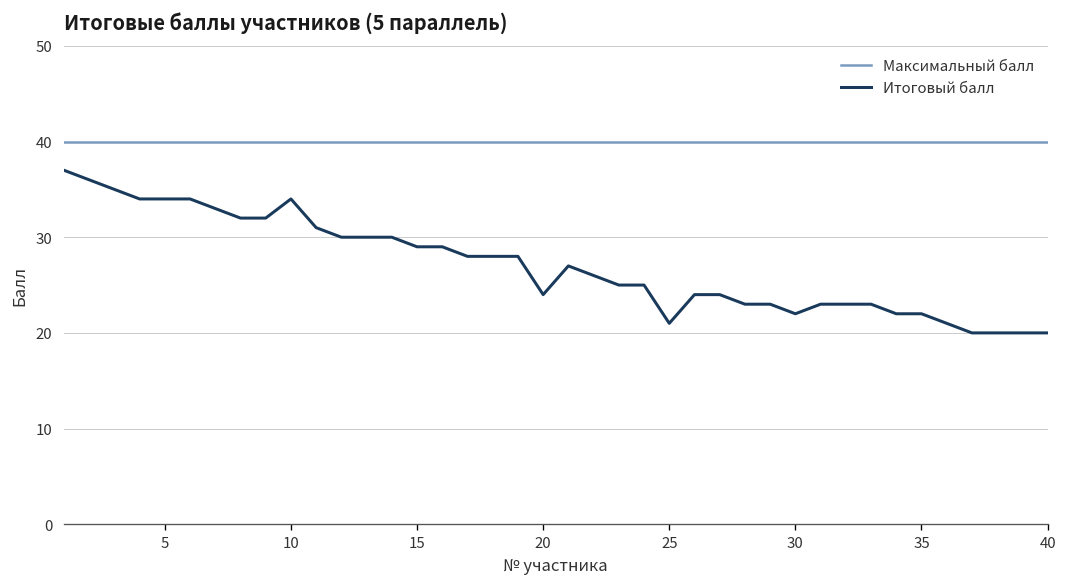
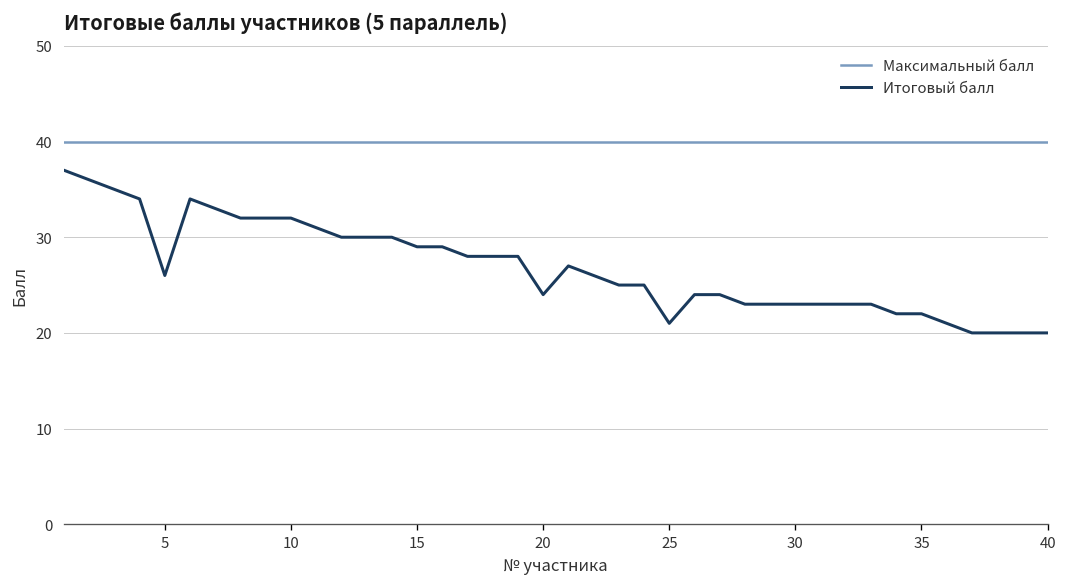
  {
    "Максимальный балл": {
      "5": 40,
      "10": 40,
      "15": 40,
      "20": 40,
      "25": 40,
      "30": 40,
      "35": 40,
      "40": 40
    },
    "Итоговый балл": {
-     "5": 34,
-     "10": 34,
+     "5": 26,
+     "10": 32,
      "15": 29,
      "20": 24,
      "25": 21,
-     "30": 22,
+     "30": 23,
      "35": 22,
      "40": 20
    }
  }
